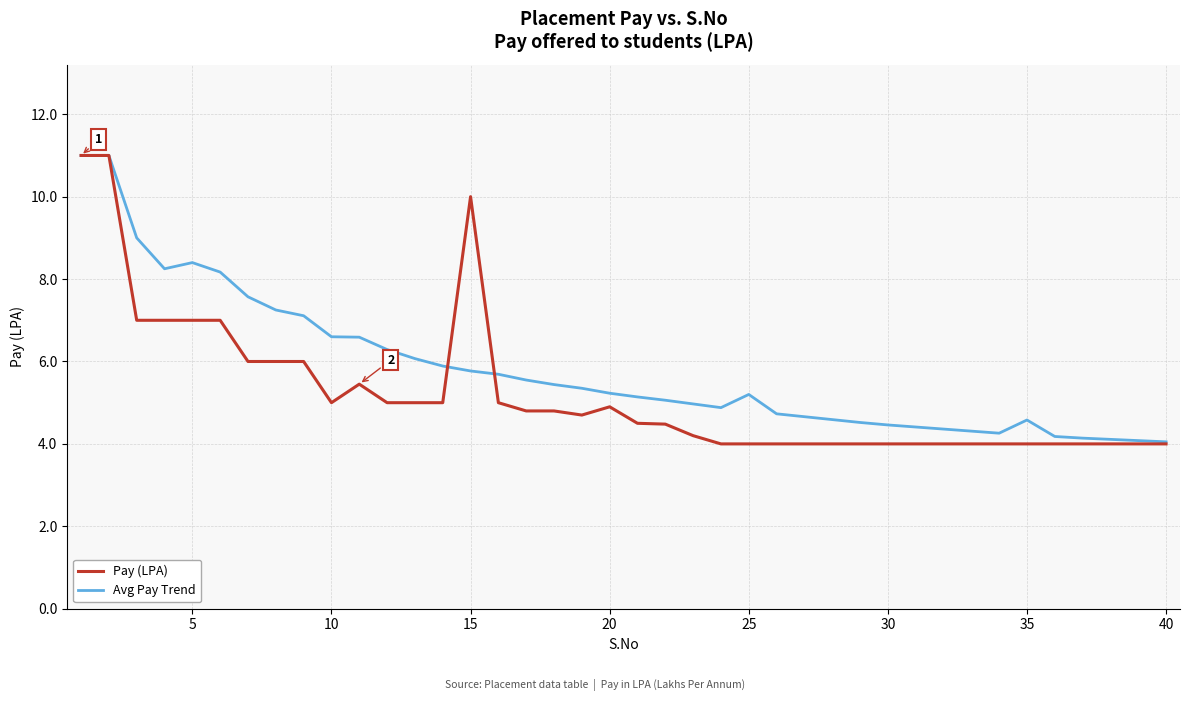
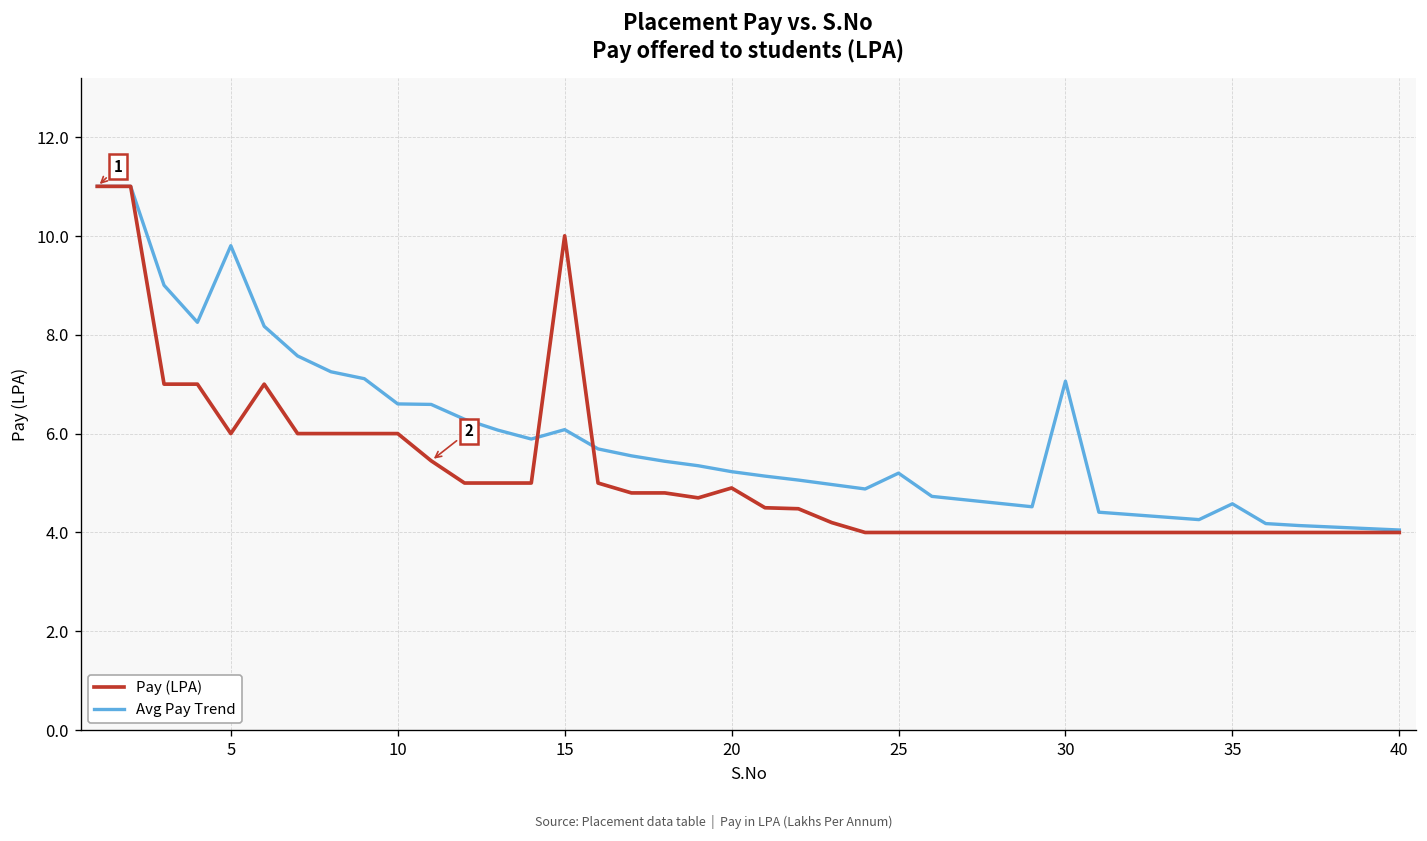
  {
    "Pay (LPA)": {
-     "5": 7,
-     "10": 5,
+     "5": 6,
+     "10": 6,
      "15": 10,
      "20": 4.9,
      "25": 4,
      "30": 4,
      "35": 4
    },
    "Avg Pay Trend": {
-     "5": 8.4,
+     "5": 9.8,
      "10": 6.6,
-     "15": 5.8,
+     "15": 6.1,
      "20": 5.2,
      "25": 5.2,
-     "30": 4.5,
+     "30": 7.1,
      "35": 4.6
    }
  }
